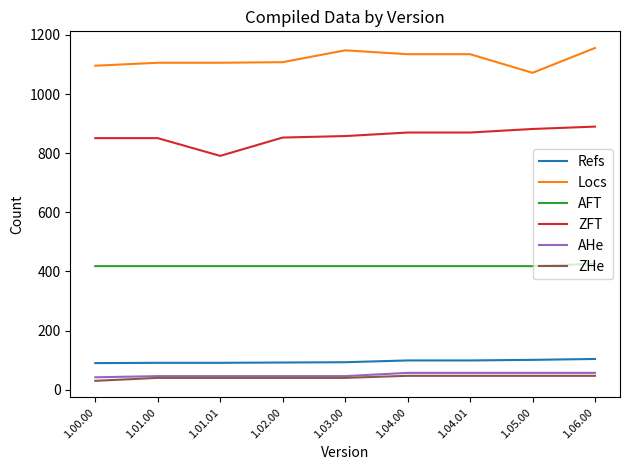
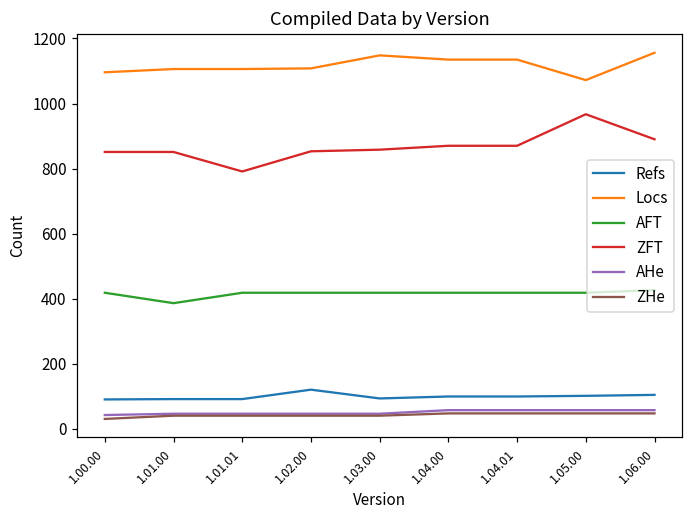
  {
    "Refs": {
      "1.00.00": 90,
      "1.01.00": 90,
      "1.01.01": 90,
-     "1.02.00": 90,
+     "1.02.00": 120,
      "1.03.00": 90,
      "1.04.00": 100,
      "1.04.01": 100,
      "1.05.00": 100,
      "1.06.00": 100
    },
    "Locs": {
      "1.00.00": 1100,
      "1.01.00": 1110,
      "1.01.01": 1110,
      "1.02.00": 1110,
      "1.03.00": 1150,
      "1.04.00": 1140,
      "1.04.01": 1140,
      "1.05.00": 1070,
      "1.06.00": 1160
    },
    "AFT": {
      "1.00.00": 420,
-     "1.01.00": 420,
+     "1.01.00": 390,
      "1.01.01": 420,
      "1.02.00": 420,
      "1.03.00": 420,
      "1.04.00": 420,
      "1.04.01": 420,
      "1.05.00": 420
    },
    "ZFT": {
      "1.00.00": 850,
      "1.01.00": 850,
      "1.01.01": 790,
      "1.02.00": 850,
      "1.03.00": 860,
      "1.04.00": 870,
      "1.04.01": 870,
-     "1.05.00": 880,
+     "1.05.00": 970,
      "1.06.00": 890
    },
    "AHe": {
      "1.00.00": 40,
      "1.04.00": 60,
      "1.04.01": 60,
      "1.05.00": 60,
      "1.06.00": 60
    },
    "ZHe": {
      "1.00.00": 30,
      "1.04.00": 50,
      "1.04.01": 50,
      "1.05.00": 50,
      "1.06.00": 50
    }
  }
